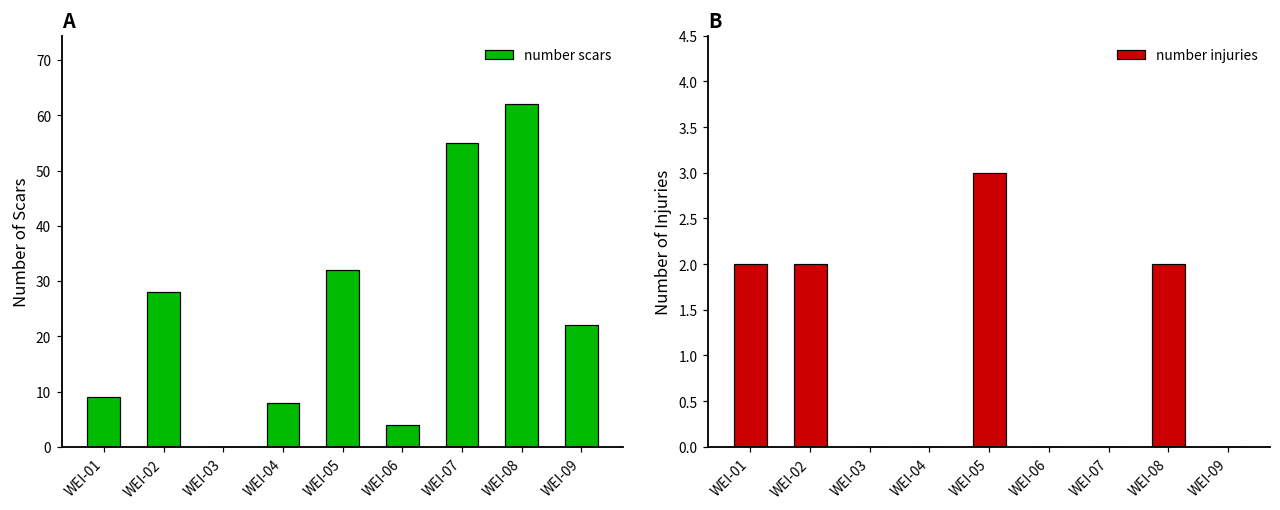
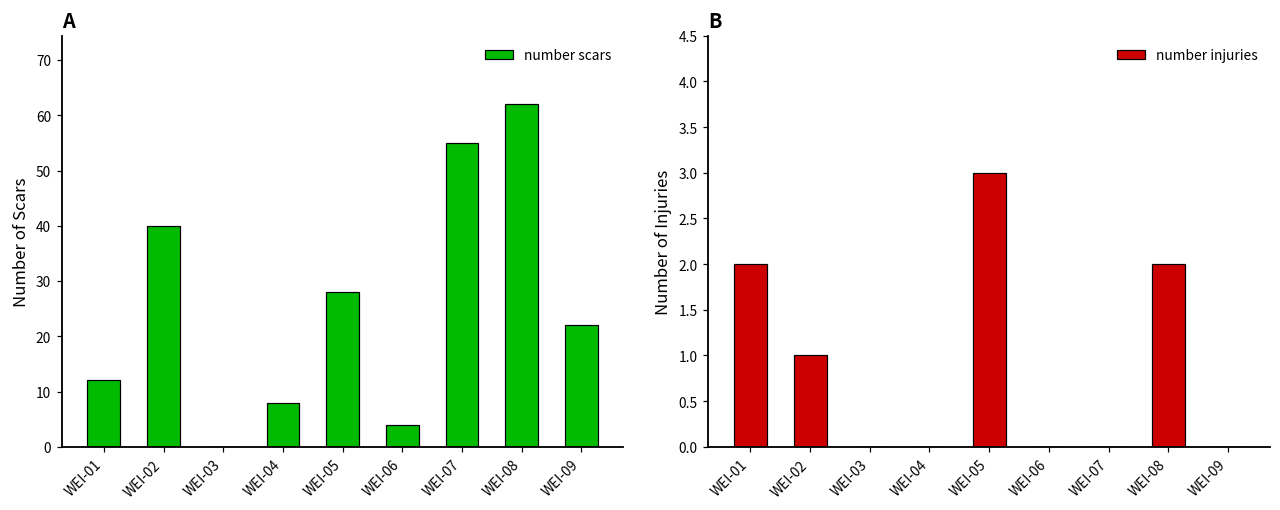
  {
    "A": {
-     "WEI-01": 9,
-     "WEI-02": 28,
+     "WEI-01": 12,
+     "WEI-02": 40,
      "WEI-03": 0,
      "WEI-04": 8,
-     "WEI-05": 32,
+     "WEI-05": 28,
      "WEI-06": 4,
      "WEI-07": 55,
      "WEI-08": 62,
      "WEI-09": 22
    },
    "B": {
      "WEI-01": 2,
-     "WEI-02": 2,
+     "WEI-02": 1,
      "WEI-03": 0,
      "WEI-04": 0,
      "WEI-05": 3,
      "WEI-06": 0,
      "WEI-07": 0,
      "WEI-08": 2,
      "WEI-09": 0
    }
  }
